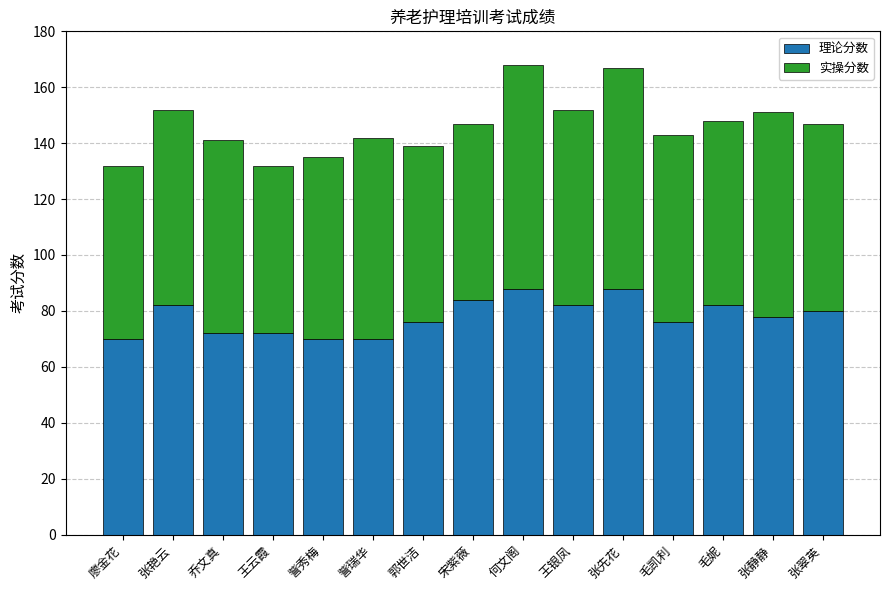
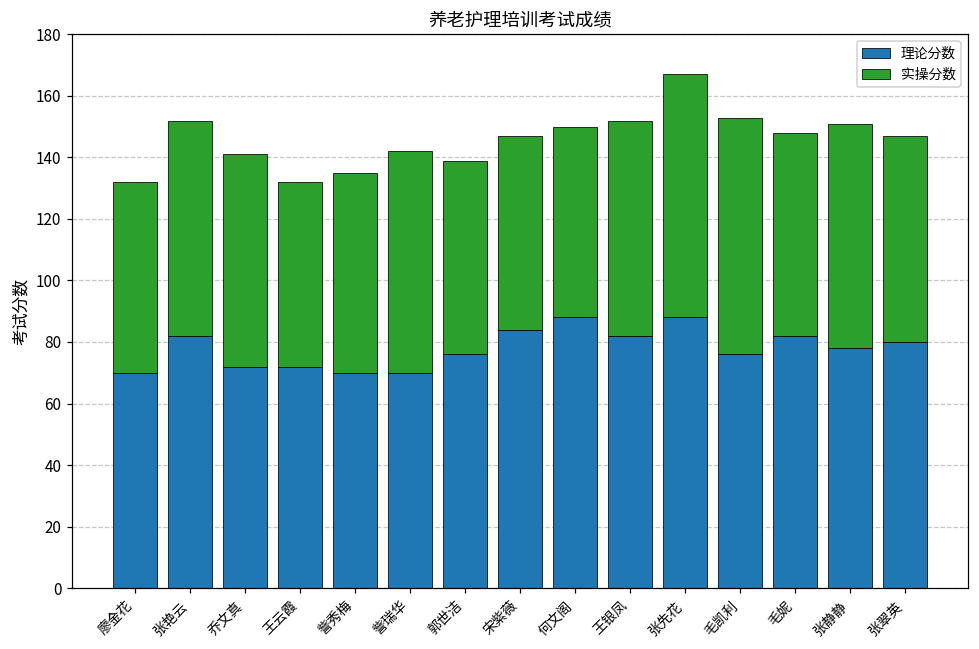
  {
    "理论分数": {
      "廖金花": 70,
      "张艳云": 82,
      "乔文真": 72,
      "王云霞": 72,
      "訾秀梅": 70,
      "訾瑞华": 70,
      "郭世洁": 76,
      "宋紫薇": 84,
      "何文阁": 88,
      "王银凤": 82,
      "张先花": 88,
      "毛凯利": 76,
      "毛妮": 82,
      "张静静": 78,
      "张翠英": 80
    },
    "实操分数": {
      "廖金花": 62,
      "张艳云": 70,
      "乔文真": 69,
      "王云霞": 60,
      "訾秀梅": 65,
      "訾瑞华": 72,
      "郭世洁": 63,
      "宋紫薇": 63,
-     "何文阁": 80,
+     "何文阁": 62,
      "王银凤": 70,
      "张先花": 79,
-     "毛凯利": 67,
+     "毛凯利": 77,
      "毛妮": 66,
      "张静静": 73,
      "张翠英": 67
    }
  }
